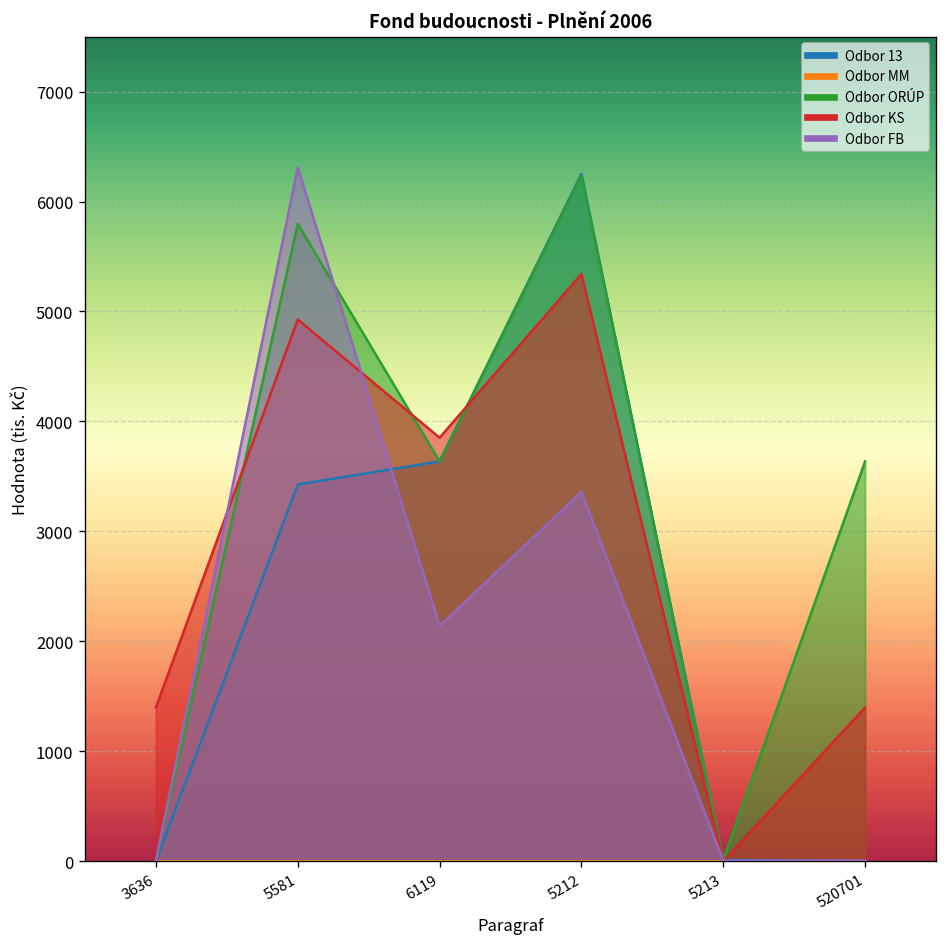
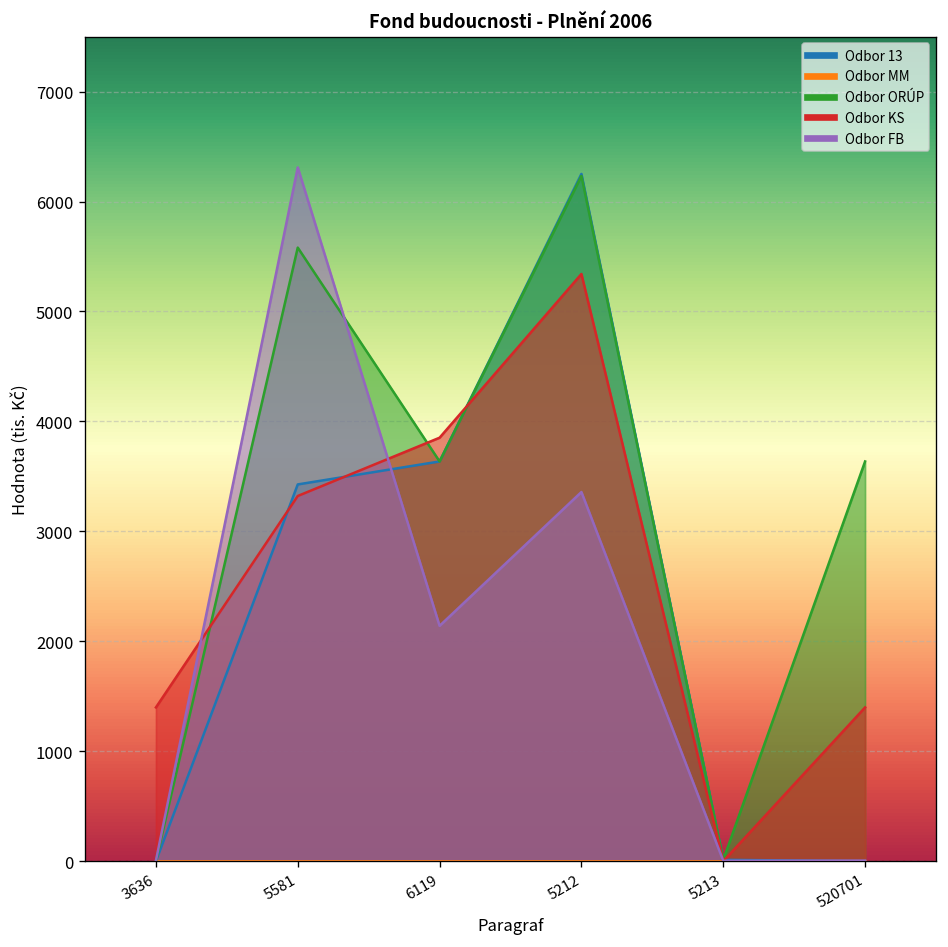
  {
    "Odbor 13": {
      "5581": 3400
    },
    "Odbor MM": {
      "5581": 0,
      "6119": 0,
      "5212": 0
    },
    "Odbor ORÚP": {
-     "5581": 5800,
+     "5581": 5600,
      "520701": 3600
    },
    "Odbor KS": {
      "3636": 1400,
-     "5581": 4900,
+     "5581": 3300,
      "6119": 3900,
      "5212": 5300,
      "520701": 1400
    },
    "Odbor FB": {
      "5581": 6300,
      "6119": 2100,
      "5212": 3400
    }
  }
